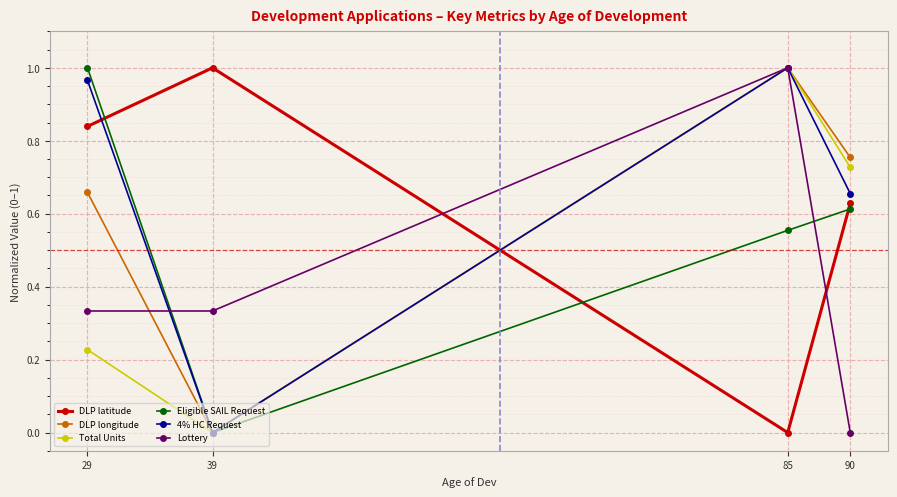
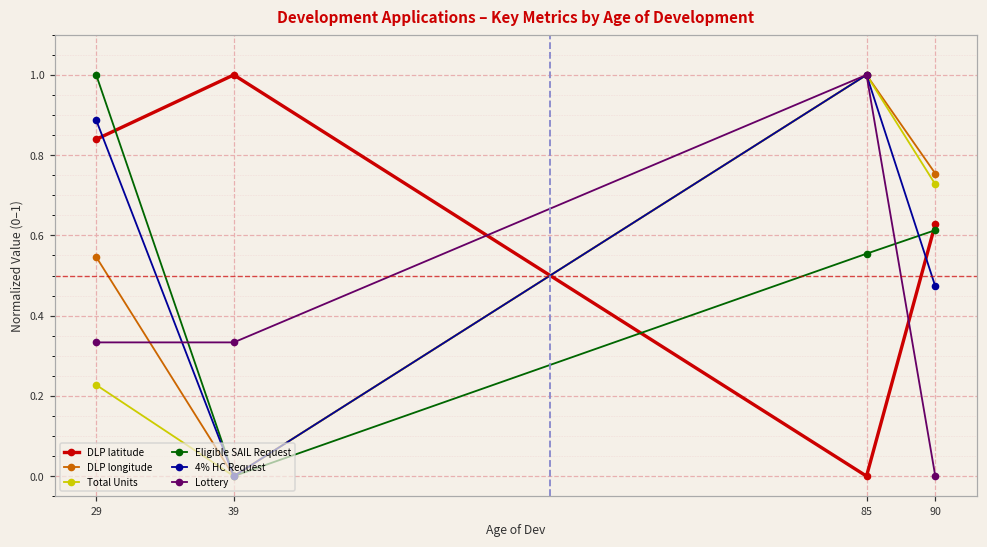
  {
    "DLP latitude": {
      "29": 0.84,
      "39": 1.00,
      "85": 0.00,
      "90": 0.63
    },
    "DLP longitude": {
-     "29": 0.66,
+     "29": 0.55,
      "90": 0.75
    },
    "Total Units": {
      "29": 0.23,
      "90": 0.73
    },
    "Eligible SAIL Request": {
      "29": 1.00,
      "85": 0.55,
      "90": 0.61
    },
    "4% HC Request": {
-     "29": 0.97,
-     "90": 0.66
+     "29": 0.89,
+     "90": 0.47
    },
    "Lottery": {
      "29": 0.33,
      "39": 0.33,
      "90": 0.00
    }
  }
